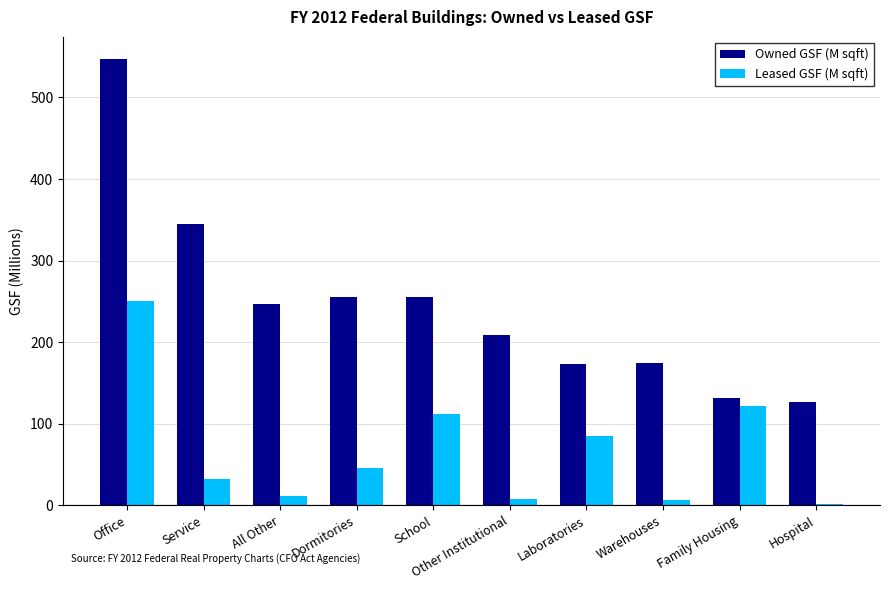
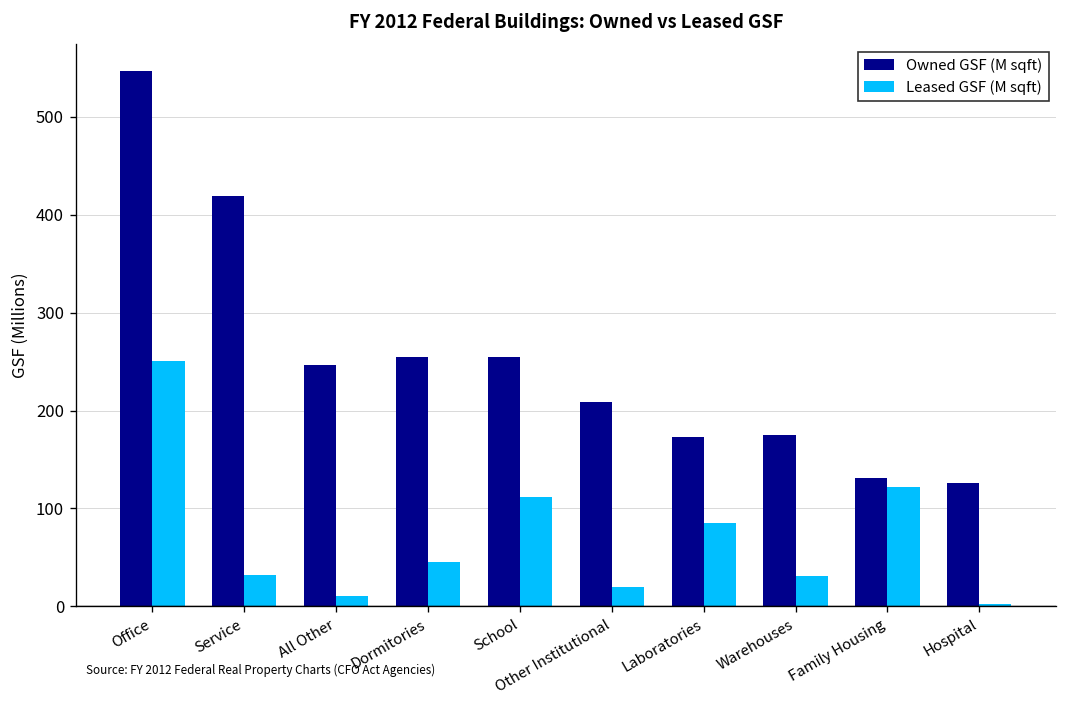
  {
    "Owned GSF (M sqft)": {
      "Office": 550,
-     "Service": 350,
+     "Service": 420,
      "All Other": 250,
      "Dormitories": 250,
      "School": 250,
      "Other Institutional": 210,
      "Laboratories": 170,
      "Warehouses": 170,
      "Family Housing": 130,
      "Hospital": 130
    },
    "Leased GSF (M sqft)": {
      "Office": 250,
      "Service": 30,
      "All Other": 10,
      "Dormitories": 50,
      "School": 110,
-     "Other Institutional": 10,
+     "Other Institutional": 20,
      "Laboratories": 90,
-     "Warehouses": 10,
+     "Warehouses": 30,
      "Family Housing": 120
    }
  }
